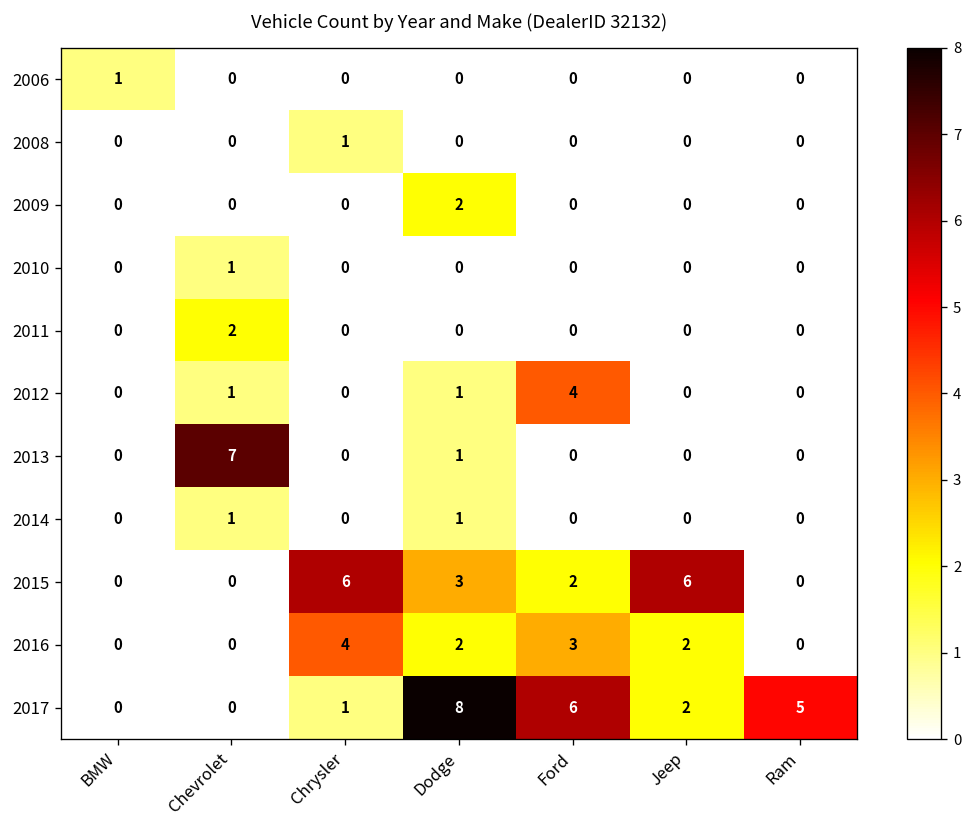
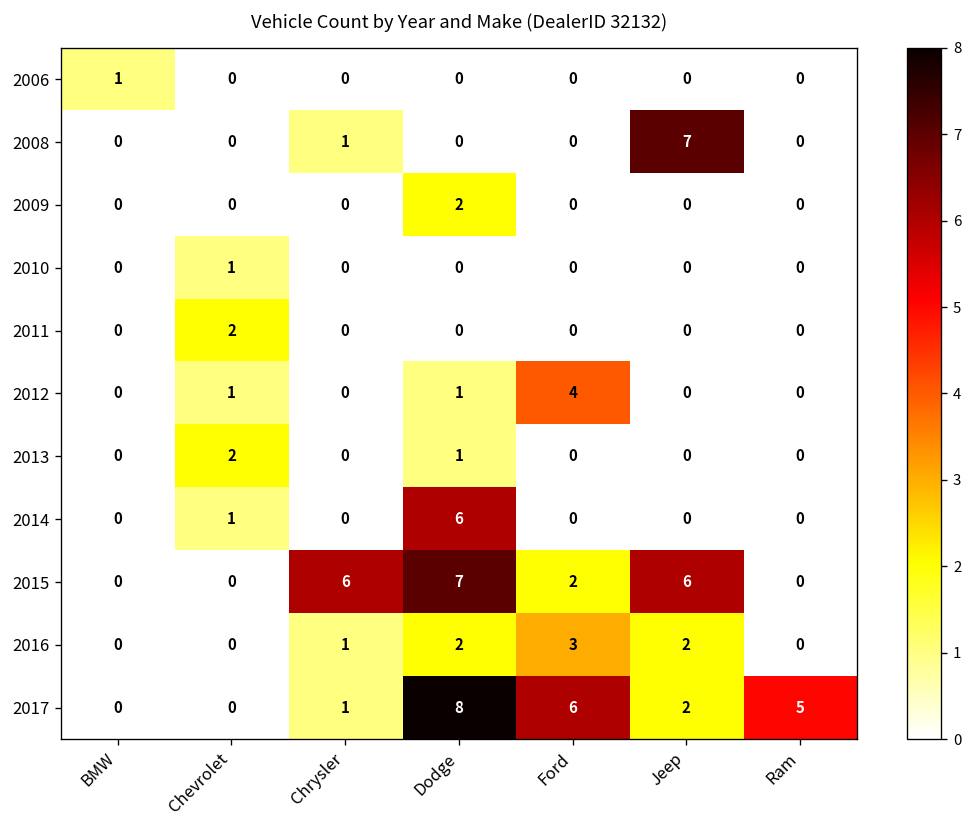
  {
    "2006": {
      "BMW": 1,
      "Chevrolet": 0,
      "Chrysler": 0,
      "Dodge": 0,
      "Ford": 0,
      "Jeep": 0,
      "Ram": 0
    },
    "2008": {
      "BMW": 0,
      "Chevrolet": 0,
      "Chrysler": 1,
      "Dodge": 0,
      "Ford": 0,
-     "Jeep": 0,
+     "Jeep": 7,
      "Ram": 0
    },
    "2009": {
      "BMW": 0,
      "Chevrolet": 0,
      "Chrysler": 0,
      "Dodge": 2,
      "Ford": 0,
      "Jeep": 0,
      "Ram": 0
    },
    "2010": {
      "BMW": 0,
      "Chevrolet": 1,
      "Chrysler": 0,
      "Dodge": 0,
      "Ford": 0,
      "Jeep": 0,
      "Ram": 0
    },
    "2011": {
      "BMW": 0,
      "Chevrolet": 2,
      "Chrysler": 0,
      "Dodge": 0,
      "Ford": 0,
      "Jeep": 0,
      "Ram": 0
    },
    "2012": {
      "BMW": 0,
      "Chevrolet": 1,
      "Chrysler": 0,
      "Dodge": 1,
      "Ford": 4,
      "Jeep": 0,
      "Ram": 0
    },
    "2013": {
      "BMW": 0,
-     "Chevrolet": 7,
+     "Chevrolet": 2,
      "Chrysler": 0,
      "Dodge": 1,
      "Ford": 0,
      "Jeep": 0,
      "Ram": 0
    },
    "2014": {
      "BMW": 0,
      "Chevrolet": 1,
      "Chrysler": 0,
-     "Dodge": 1,
+     "Dodge": 6,
      "Ford": 0,
      "Jeep": 0,
      "Ram": 0
    },
    "2015": {
      "BMW": 0,
      "Chevrolet": 0,
      "Chrysler": 6,
-     "Dodge": 3,
+     "Dodge": 7,
      "Ford": 2,
      "Jeep": 6,
      "Ram": 0
    },
    "2016": {
      "BMW": 0,
      "Chevrolet": 0,
-     "Chrysler": 4,
+     "Chrysler": 1,
      "Dodge": 2,
      "Ford": 3,
      "Jeep": 2,
      "Ram": 0
    },
    "2017": {
      "BMW": 0,
      "Chevrolet": 0,
      "Chrysler": 1,
      "Dodge": 8,
      "Ford": 6,
      "Jeep": 2,
      "Ram": 5
    }
  }
